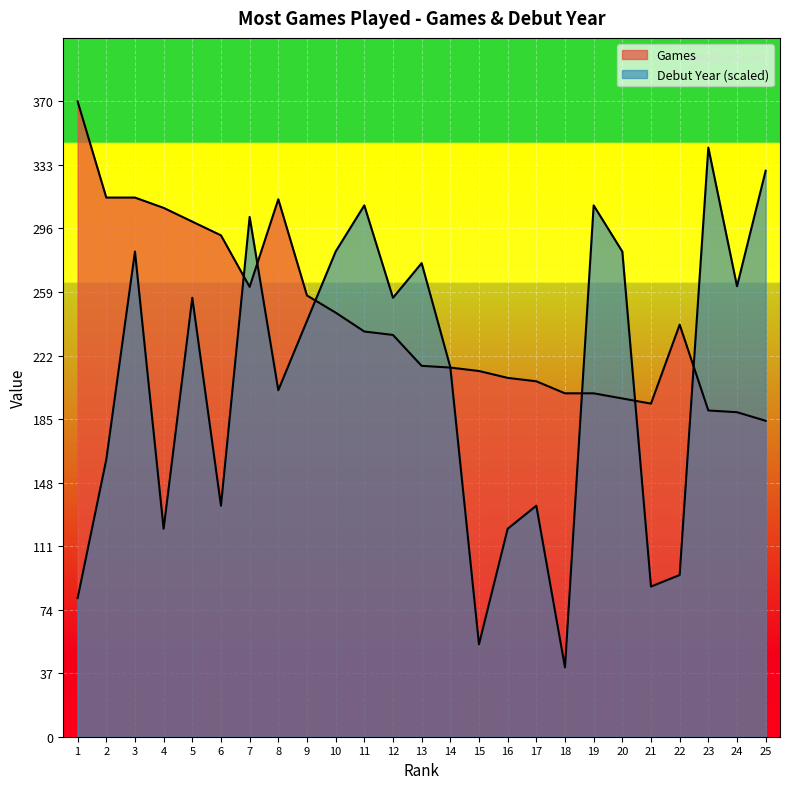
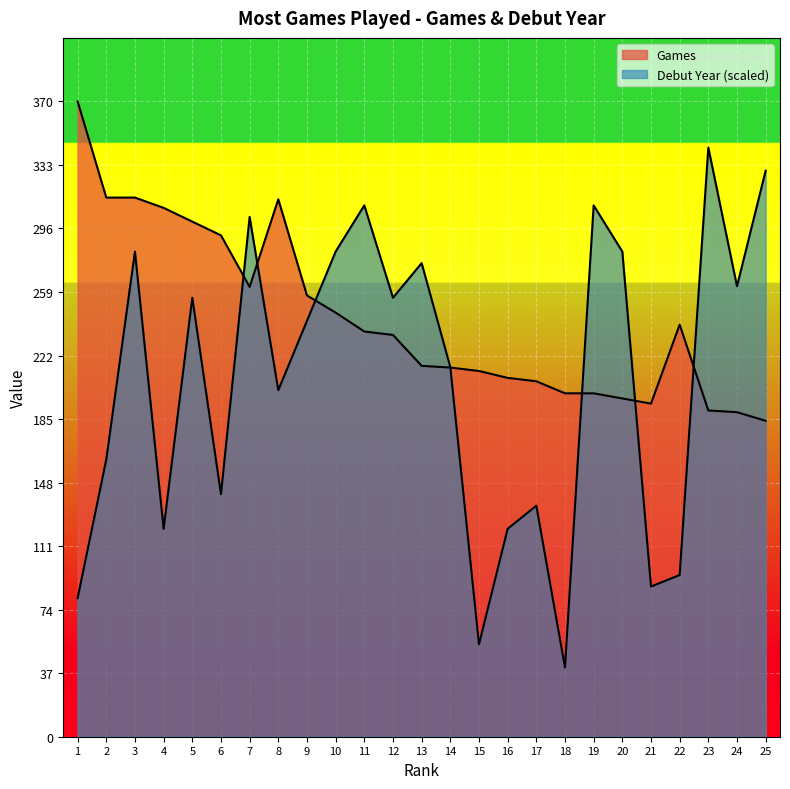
  {
    "Games": {
      "1": 370,
      "2": 314,
      "3": 314,
      "4": 308,
      "5": 300,
      "6": 292,
      "7": 262,
      "8": 313,
      "9": 257,
      "10": 247,
      "11": 236,
      "12": 234,
      "13": 216,
      "15": 213,
      "16": 209,
      "17": 207,
      "18": 200,
      "19": 200,
      "20": 197,
      "21": 194,
      "22": 240,
      "23": 190,
      "24": 189,
      "25": 184
    },
    "Debut Year (scaled)": {
      "1": 81,
      "2": 161,
      "3": 283,
      "4": 121,
      "5": 256,
-     "6": 135,
+     "6": 141,
      "7": 303,
      "8": 202,
      "9": 242,
      "10": 283,
      "11": 309,
      "12": 256,
      "13": 276,
      "15": 54,
      "16": 121,
      "17": 135,
      "18": 40,
      "19": 309,
      "20": 283,
      "21": 87,
      "22": 94,
      "23": 343,
      "24": 262,
      "25": 330
    }
  }
